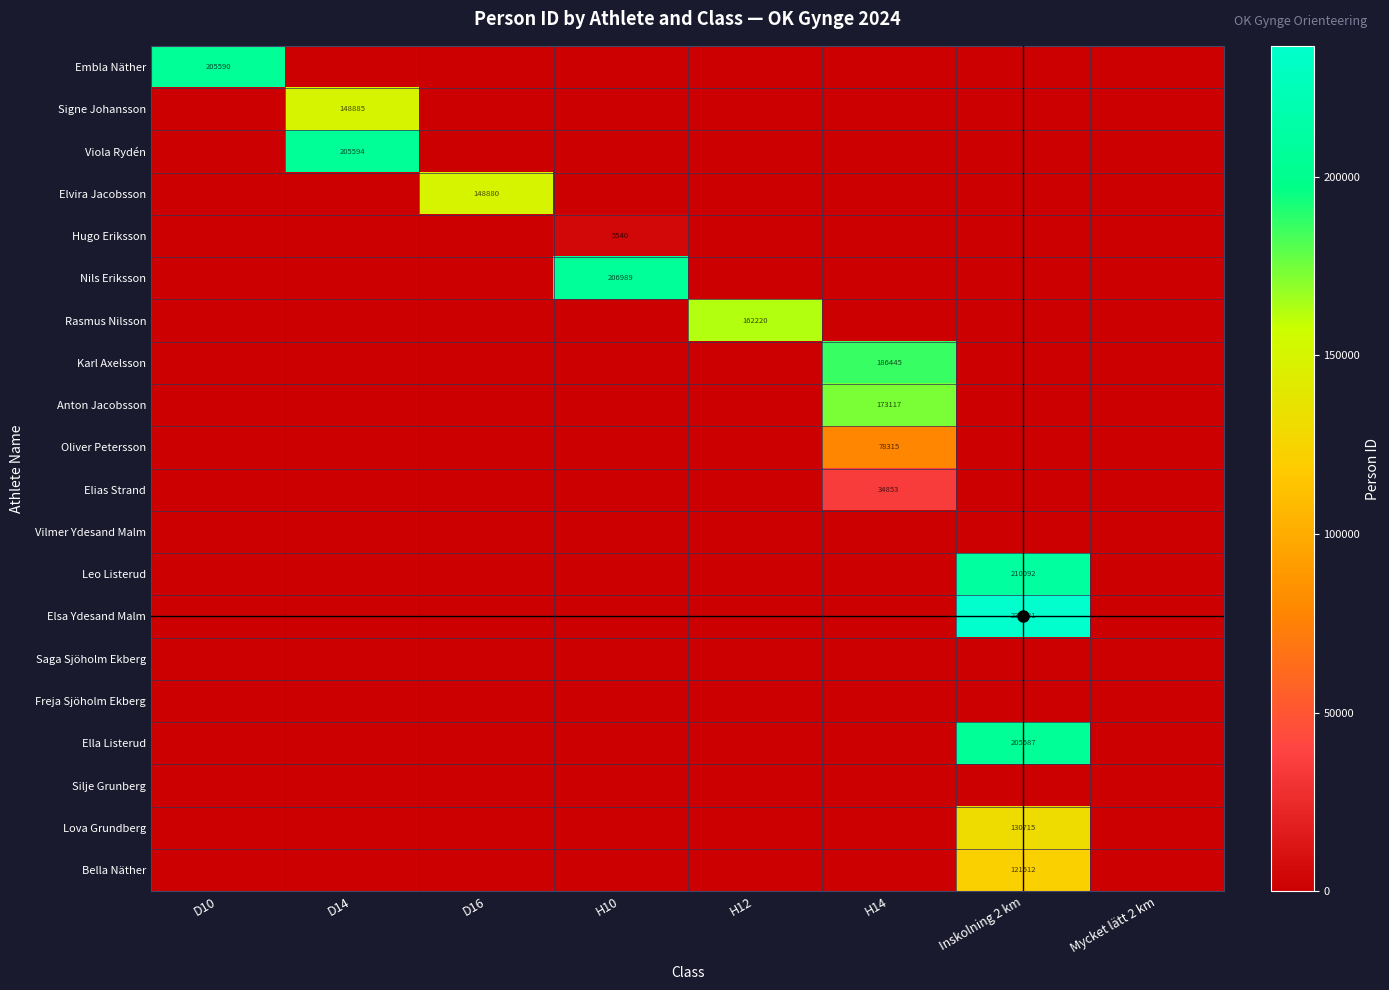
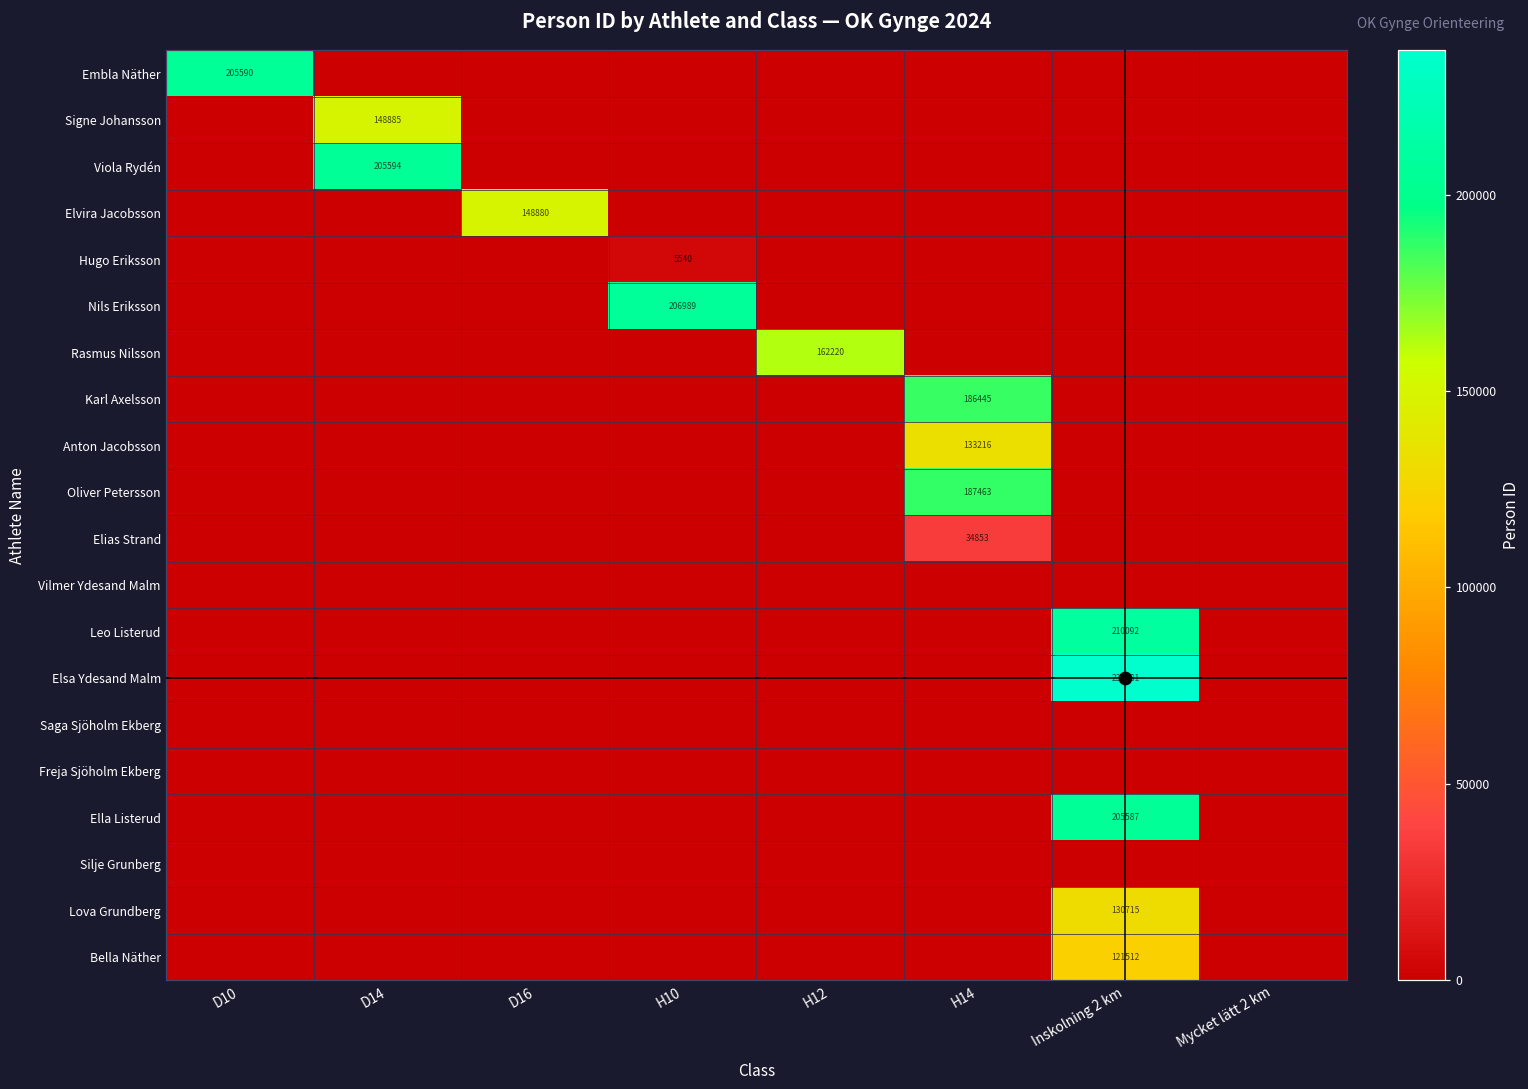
  {
    "Embla Näther": {
      "D10": 205590
    },
    "Signe Johansson": {
      "D14": 148885
    },
    "Viola Rydén": {
      "D14": 205594
    },
    "Elvira Jacobsson": {
      "D16": 148880
    },
    "Hugo Eriksson": {
      "H10": 5540
    },
    "Nils Eriksson": {
      "H10": 206989
    },
    "Rasmus Nilsson": {
      "H12": 162220
    },
    "Karl Axelsson": {
      "H14": 186445
    },
    "Anton Jacobsson": {
-     "H14": 173117
+     "H14": 133216
    },
    "Oliver Petersson": {
-     "H14": 78315
+     "H14": 187463
    },
    "Elias Strand": {
      "H14": 34853
    },
    "Leo Listerud": {
      "Inskolning 2 km": 210092
    },
    "Ella Listerud": {
      "Inskolning 2 km": 205587
    },
    "Lova Grundberg": {
      "Inskolning 2 km": 130715
    },
    "Bella Näther": {
      "Inskolning 2 km": 121512
    }
  }
